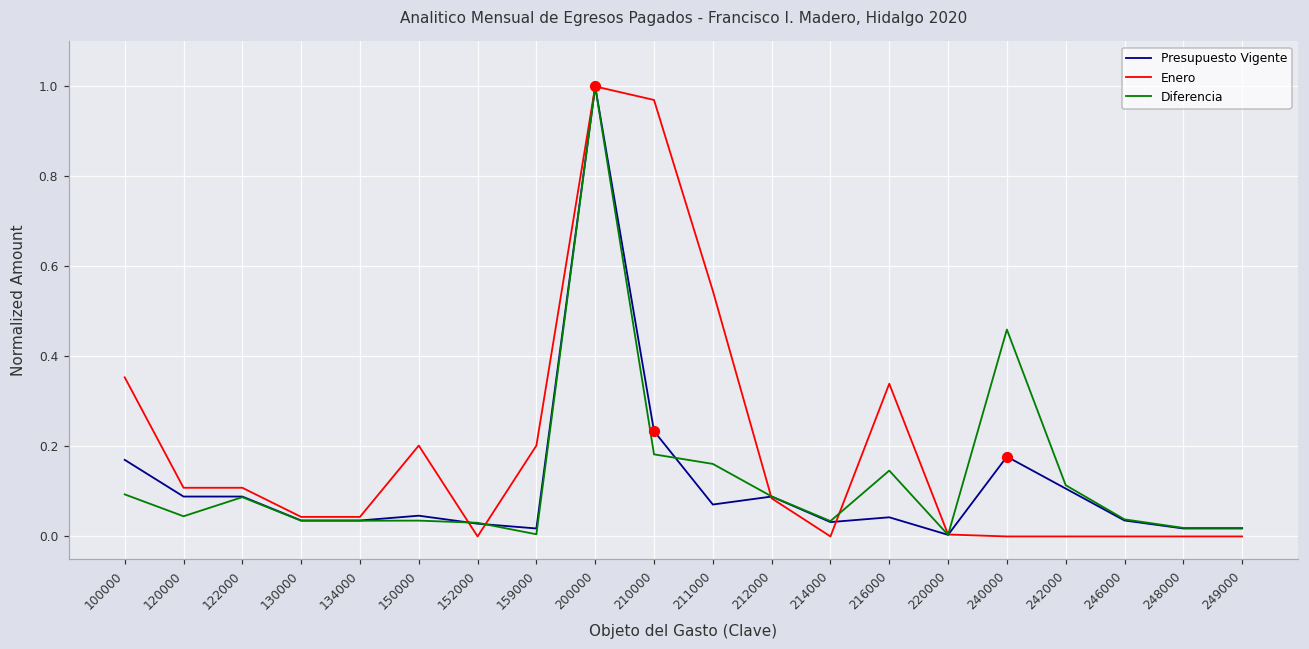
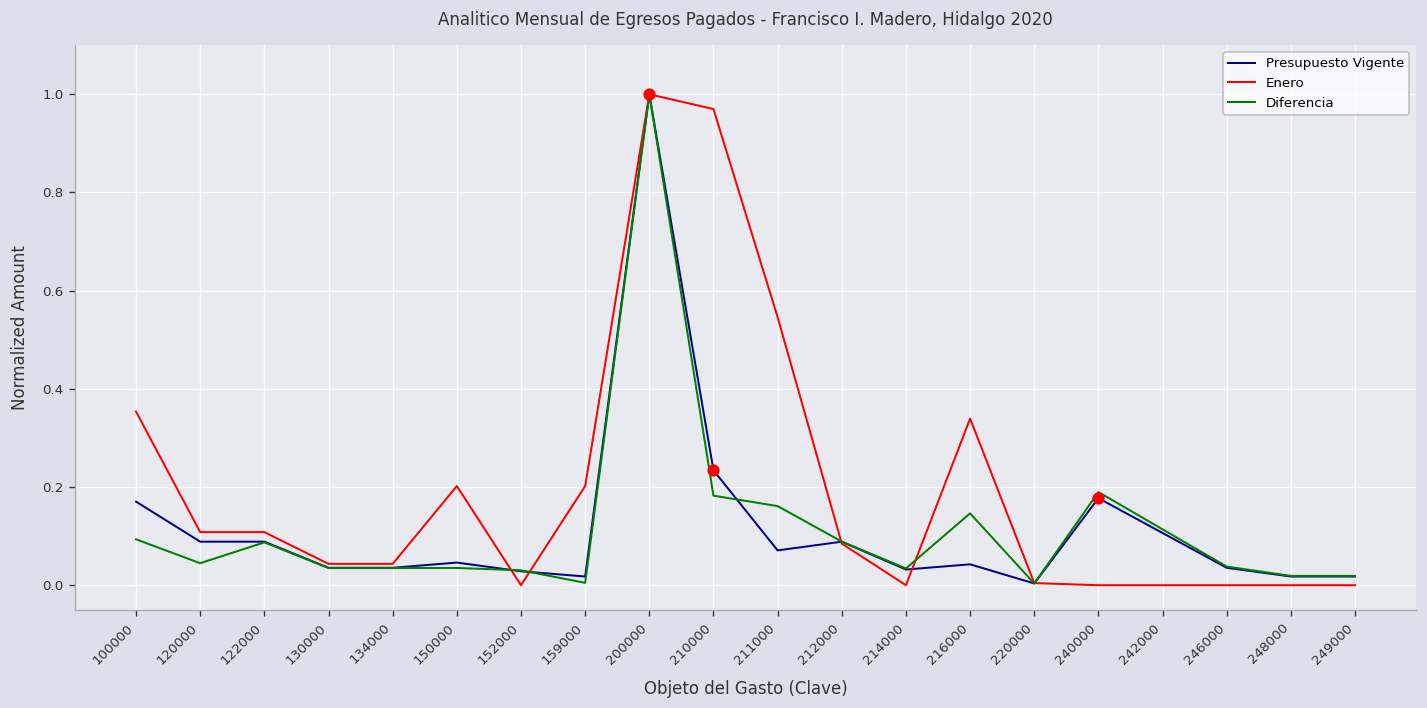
  {
    "Presupuesto Vigente": {
      "100000": 0.17,
      "120000": 0.09,
      "150000": 0.05,
      "159000": 0.02,
      "211000": 0.07,
      "216000": 0.04,
      "242000": 0.11
    },
    "Diferencia": {
      "100000": 0.09,
      "120000": 0.04,
      "150000": 0.04,
      "159000": 0.00,
      "210000": 0.18,
      "211000": 0.16,
      "216000": 0.15,
-     "240000": 0.46,
+     "240000": 0.19,
      "242000": 0.11
    }
  }
